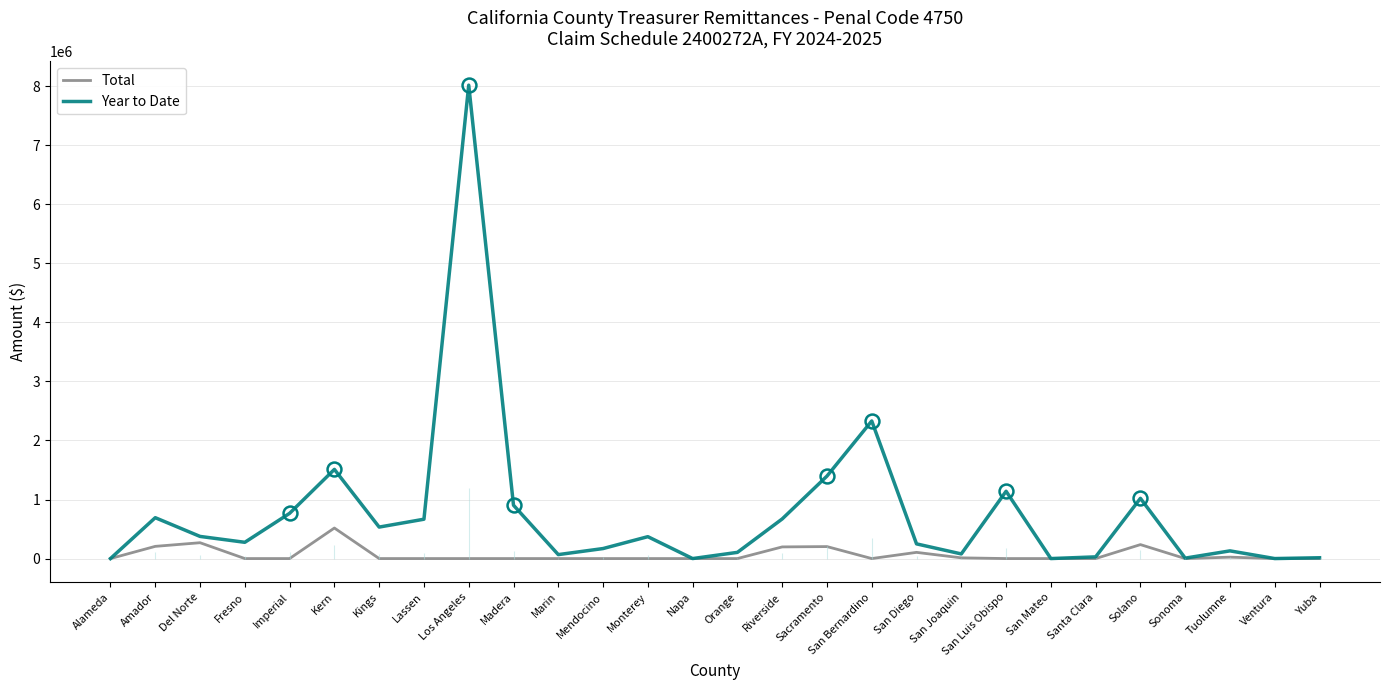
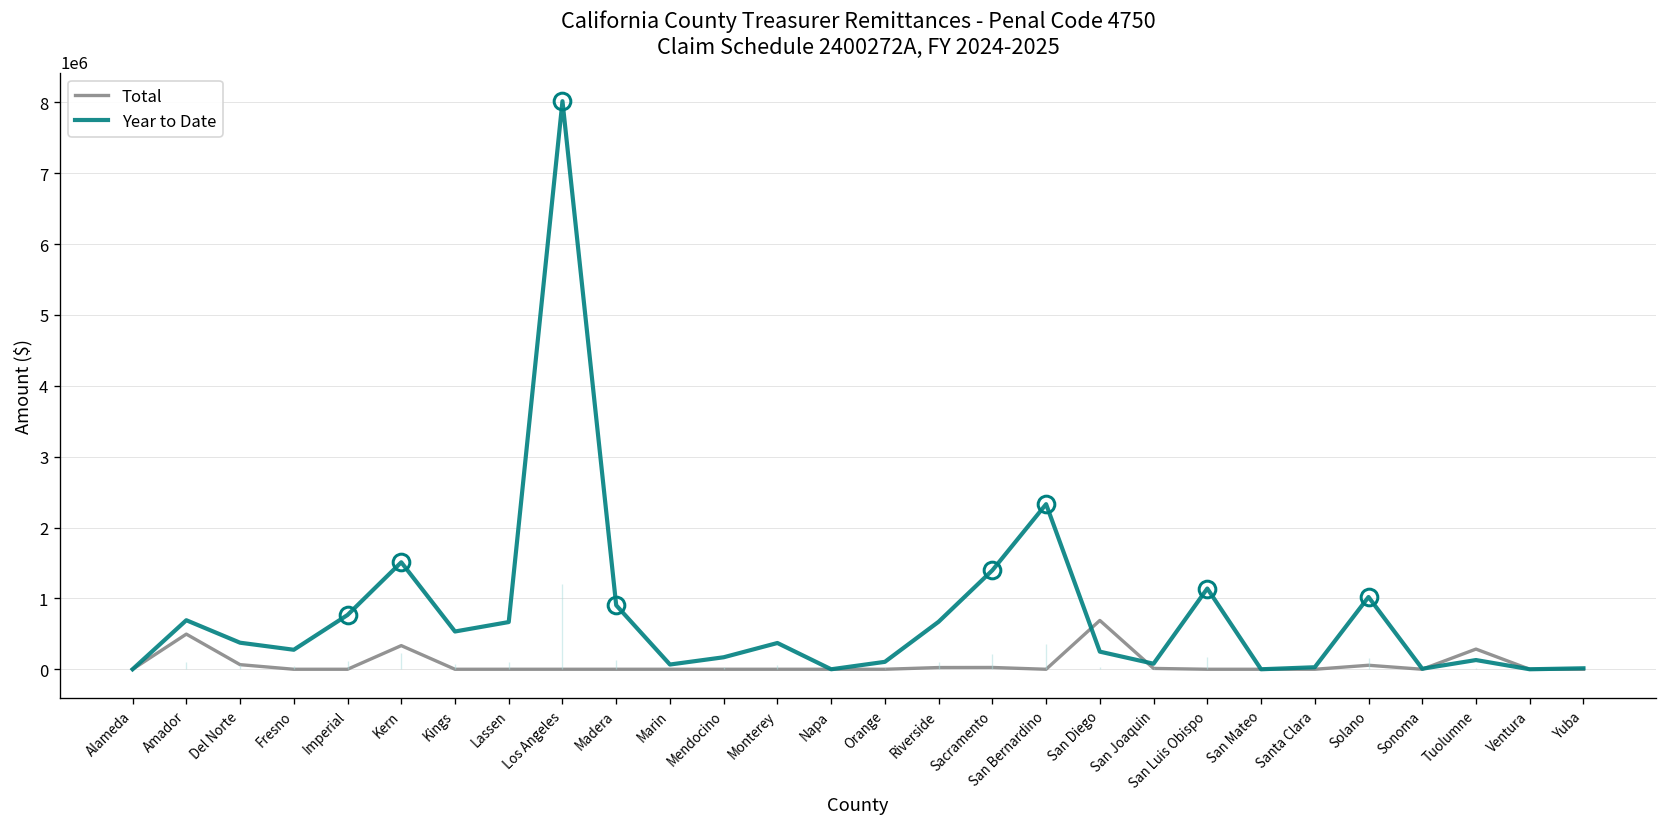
  {
    "Total": {
-     "Amador": 200000,
-     "Del Norte": 300000,
+     "Amador": 500000,
+     "Del Norte": 100000,
      "Fresno": 0,
      "Imperial": 0,
-     "Kern": 500000,
+     "Kern": 300000,
      "Kings": 0,
      "Lassen": 0,
      "Los Angeles": 0,
      "Madera": 0,
      "Marin": 0,
      "Mendocino": 0,
      "Monterey": 0,
      "Orange": 0,
-     "Riverside": 200000,
-     "Sacramento": 200000,
+     "Riverside": 0,
+     "Sacramento": 0,
      "San Bernardino": 0,
-     "San Diego": 100000,
+     "San Diego": 700000,
      "San Joaquin": 0,
      "San Luis Obispo": 0,
-     "Solano": 200000,
-     "Tuolumne": 0
+     "Solano": 100000,
+     "Tuolumne": 300000
    }
  }
